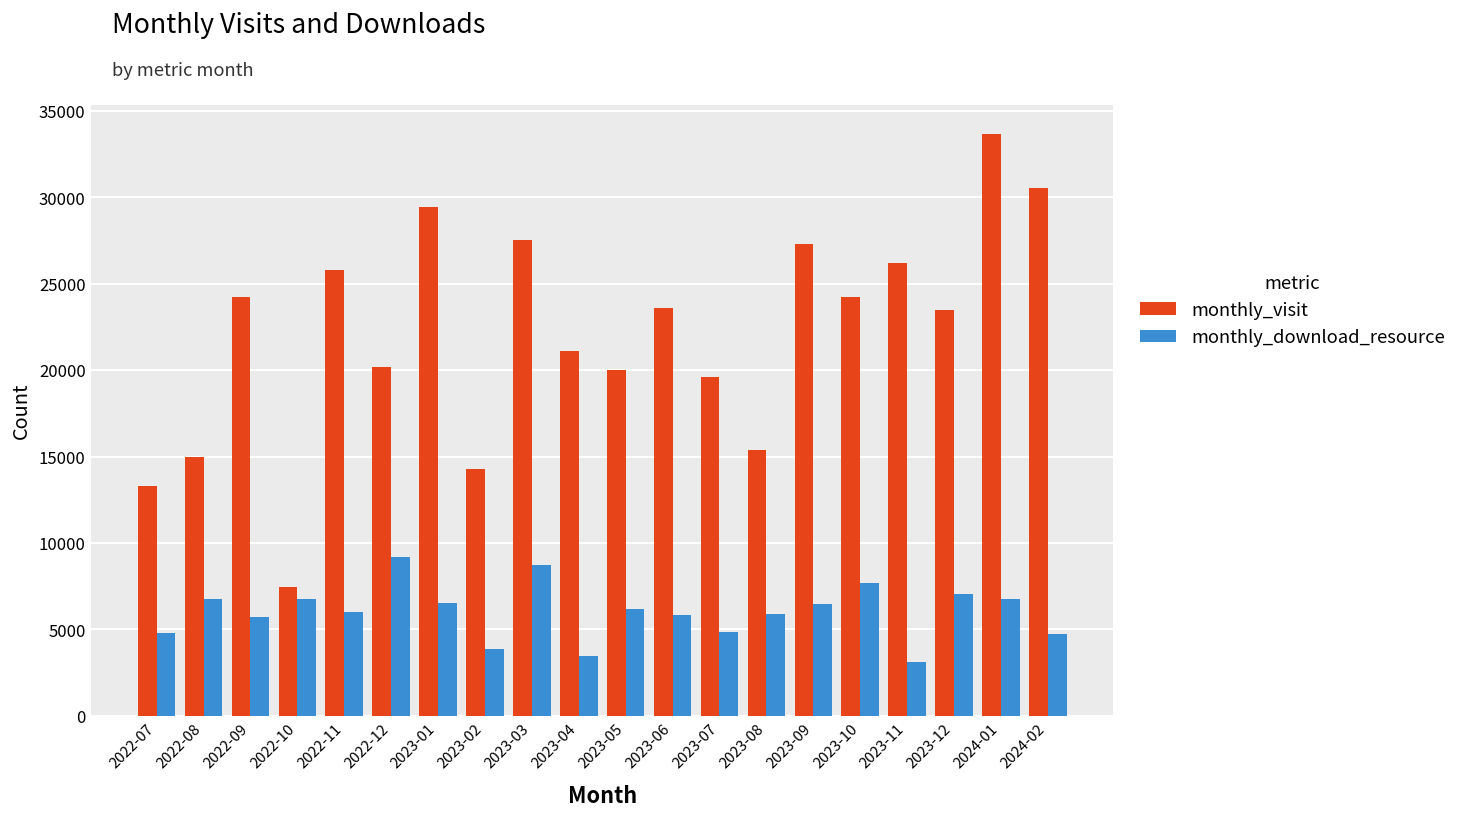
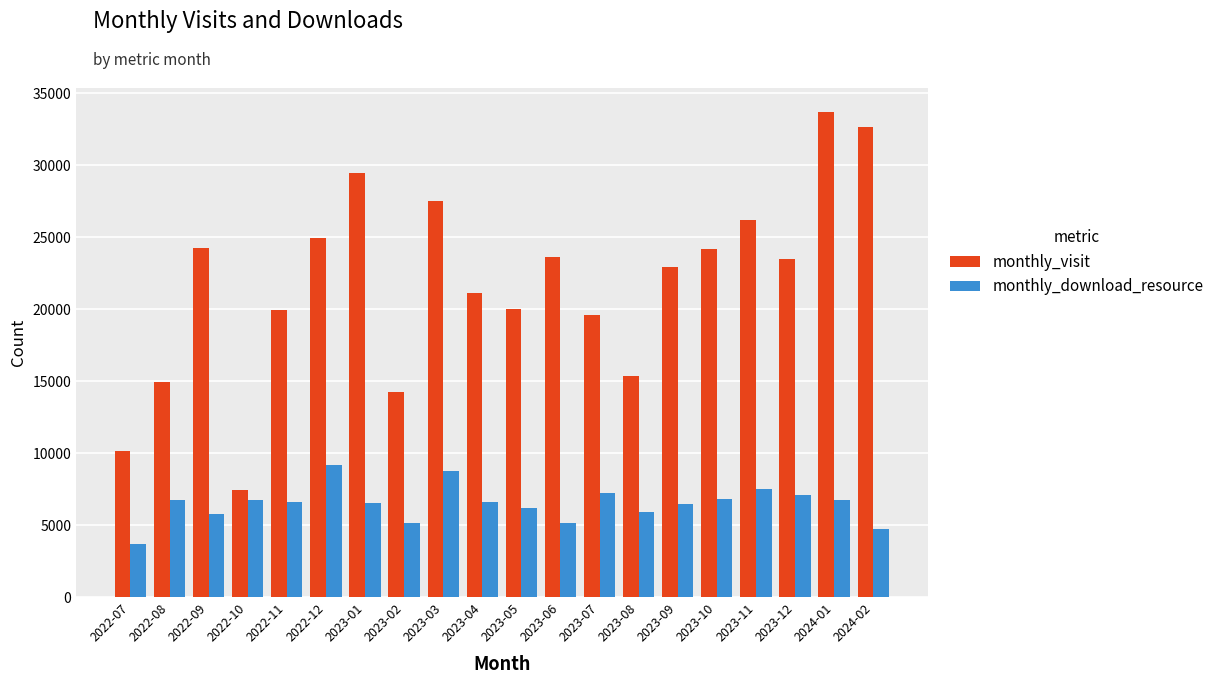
  {
    "monthly_visit": {
-     "2022-07": 13300,
+     "2022-07": 10100,
      "2022-08": 15000,
      "2022-09": 24200,
      "2022-10": 7400,
-     "2022-11": 25800,
-     "2022-12": 20200,
+     "2022-11": 19900,
+     "2022-12": 25000,
      "2023-01": 29500,
      "2023-02": 14300,
      "2023-03": 27500,
      "2023-04": 21100,
      "2023-05": 20000,
      "2023-06": 23600,
      "2023-07": 19600,
      "2023-08": 15400,
-     "2023-09": 27300,
+     "2023-09": 22900,
      "2023-10": 24200,
      "2023-11": 26200,
      "2023-12": 23500,
      "2024-01": 33700,
-     "2024-02": 30500
+     "2024-02": 32700
    },
    "monthly_download_resource": {
-     "2022-07": 4800,
+     "2022-07": 3700,
      "2022-08": 6700,
      "2022-09": 5700,
      "2022-10": 6700,
-     "2022-11": 6000,
+     "2022-11": 6600,
      "2022-12": 9200,
      "2023-01": 6500,
-     "2023-02": 3900,
+     "2023-02": 5200,
      "2023-03": 8700,
-     "2023-04": 3400,
+     "2023-04": 6600,
      "2023-05": 6200,
-     "2023-06": 5800,
-     "2023-07": 4800,
+     "2023-06": 5100,
+     "2023-07": 7200,
      "2023-08": 5900,
      "2023-09": 6500,
-     "2023-10": 7700,
-     "2023-11": 3100,
+     "2023-10": 6800,
+     "2023-11": 7500,
      "2023-12": 7100,
      "2024-01": 6700,
      "2024-02": 4700
    }
  }
